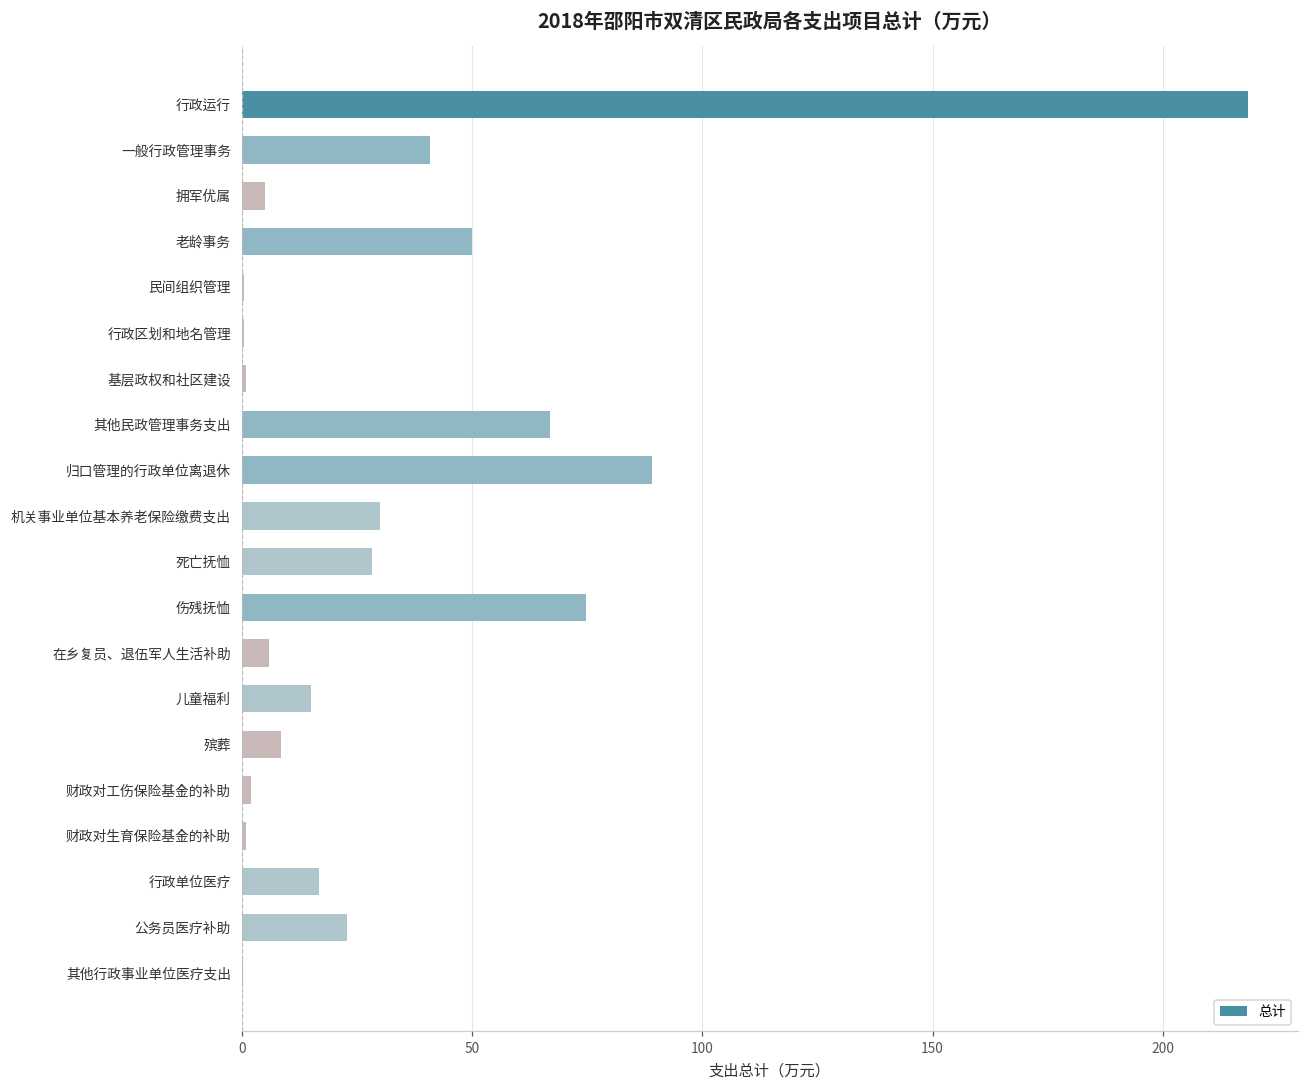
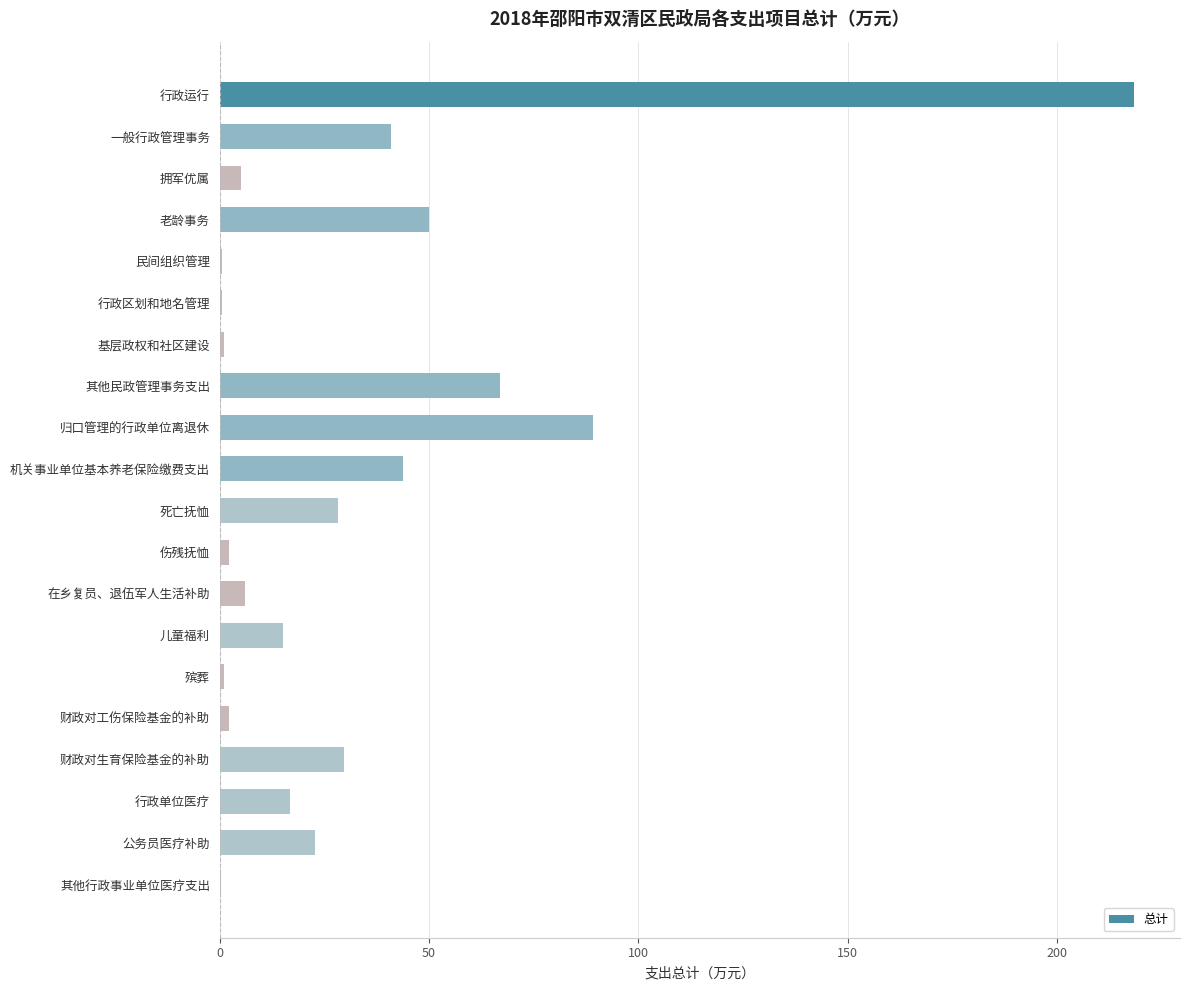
  {
    "行政运行": 218,
    "一般行政管理事务": 41,
    "拥军优属": 5,
    "老龄事务": 50,
    "基层政权和社区建设": 1,
    "其他民政管理事务支出": 67,
    "归口管理的行政单位离退休": 89,
-   "机关事业单位基本养老保险缴费支出": 30,
+   "机关事业单位基本养老保险缴费支出": 44,
    "死亡抚恤": 28,
-   "伤残抚恤": 75,
+   "伤残抚恤": 2,
    "在乡复员、退伍军人生活补助": 6,
    "儿童福利": 15,
-   "殡葬": 9,
+   "殡葬": 1,
    "财政对工伤保险基金的补助": 2,
-   "财政对生育保险基金的补助": 1,
+   "财政对生育保险基金的补助": 30,
    "行政单位医疗": 17,
    "公务员医疗补助": 23
  }
